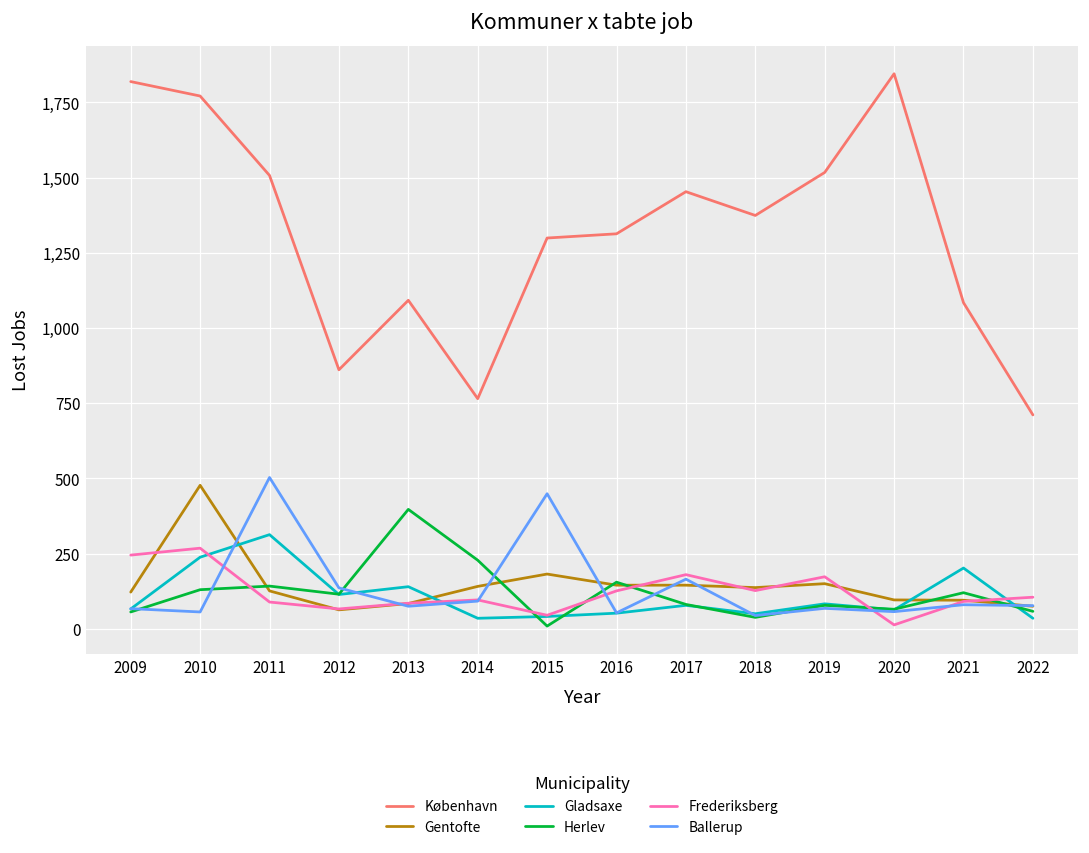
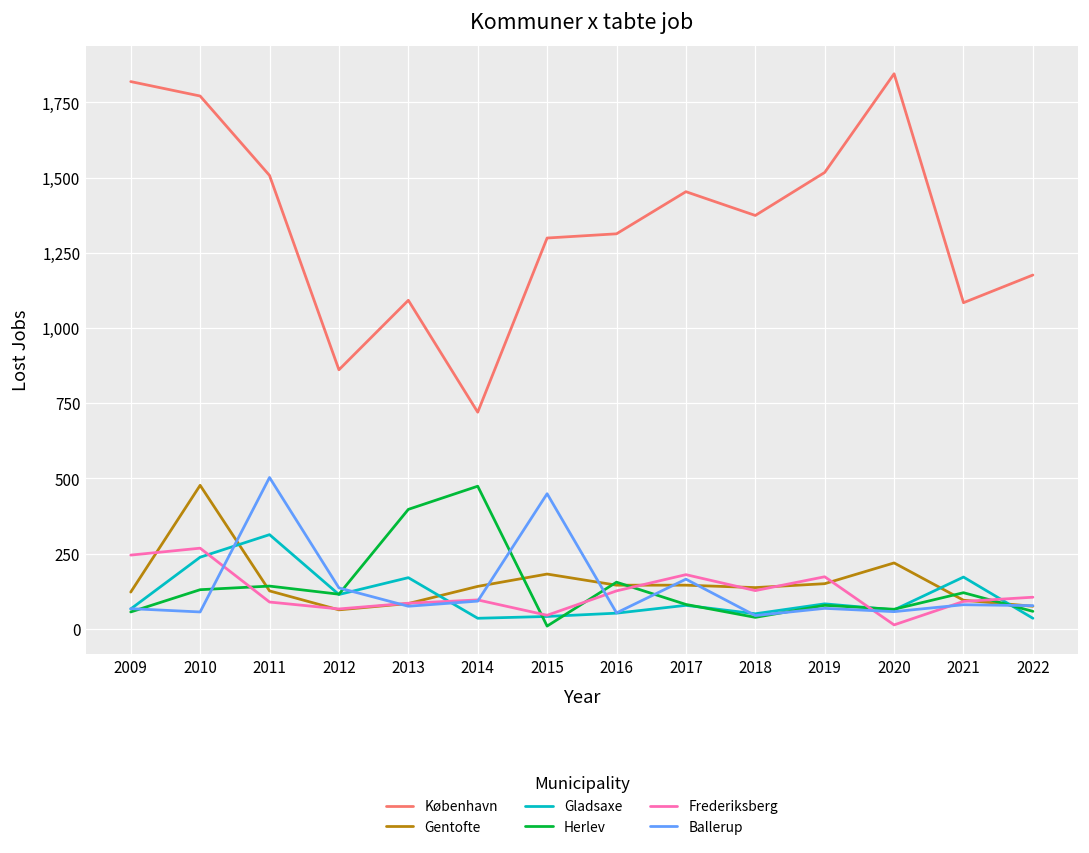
  {
    "København": {
      "2009": "1,820",
      "2010": "1,770",
      "2011": "1,510",
      "2012": "860",
      "2013": "1,090",
-     "2014": "770",
+     "2014": "720",
      "2015": "1,300",
      "2016": "1,310",
      "2017": "1,450",
      "2018": "1,370",
      "2019": "1,520",
      "2020": "1,850",
      "2021": "1,080",
-     "2022": "710"
+     "2022": "1,180"
    },
    "Gentofte": {
      "2009": "120",
      "2010": "480",
      "2011": "130",
      "2014": "140",
      "2015": "180",
      "2016": "150",
      "2017": "150",
      "2018": "140",
      "2019": "150",
-     "2020": "100"
+     "2020": "220"
    },
    "Gladsaxe": {
      "2010": "240",
      "2011": "310",
-     "2013": "140",
+     "2013": "170",
      "2014": "40",
-     "2021": "200",
+     "2021": "170",
      "2022": "40"
    },
    "Herlev": {
      "2009": "60",
      "2010": "130",
      "2011": "140",
      "2013": "400",
-     "2014": "230",
+     "2014": "470",
      "2015": "10",
      "2016": "160",
      "2021": "120",
      "2022": "60"
    },
    "Frederiksberg": {
      "2009": "250",
      "2010": "270",
      "2011": "90",
      "2016": "130",
      "2017": "180",
      "2018": "130",
      "2019": "170",
      "2020": "10",
      "2022": "110"
    },
    "Ballerup": {
      "2010": "60",
      "2011": "500",
      "2012": "140",
      "2015": "450",
      "2017": "170",
      "2019": "70",
      "2021": "80"
    }
  }
